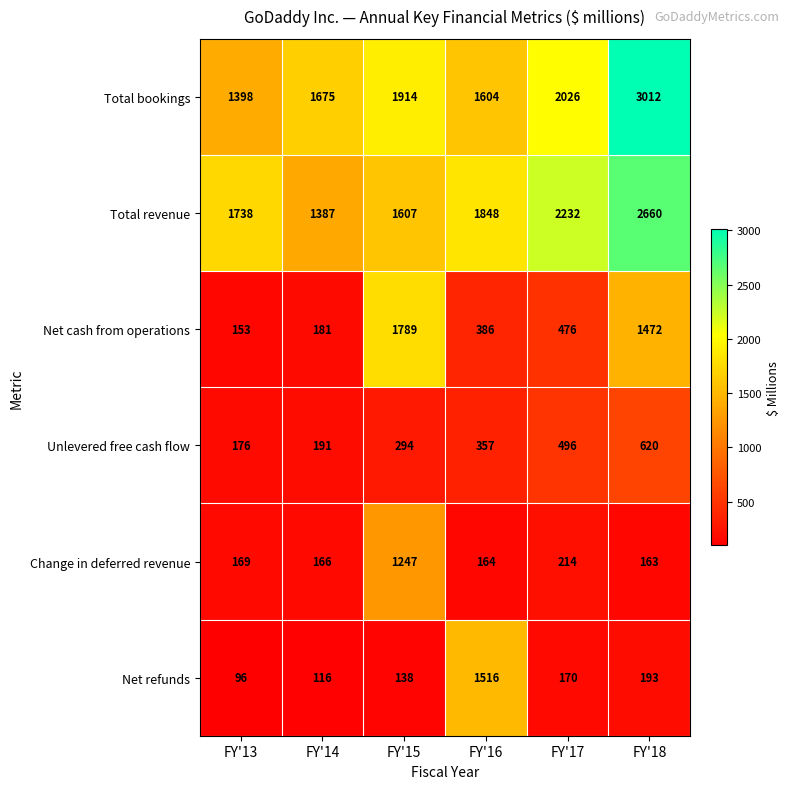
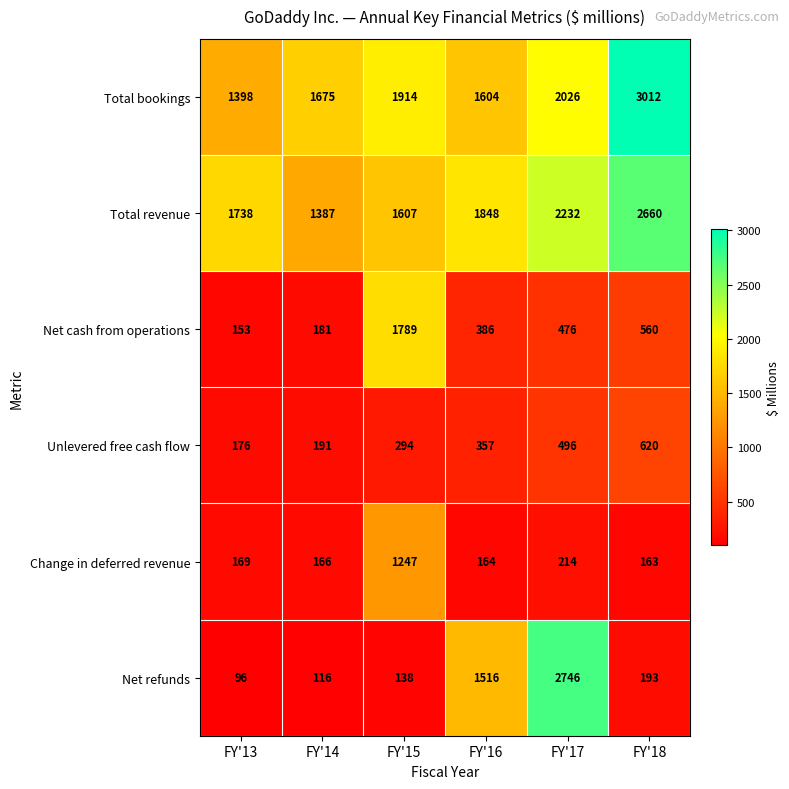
  {
    "Total bookings": {
      "FY'13": 1398,
      "FY'14": 1675,
      "FY'15": 1914,
      "FY'16": 1604,
      "FY'17": 2026,
      "FY'18": 3012
    },
    "Total revenue": {
      "FY'13": 1738,
      "FY'14": 1387,
      "FY'15": 1607,
      "FY'16": 1848,
      "FY'17": 2232,
      "FY'18": 2660
    },
    "Net cash from operations": {
      "FY'13": 153,
      "FY'14": 181,
      "FY'15": 1789,
      "FY'16": 386,
      "FY'17": 476,
-     "FY'18": 1472
+     "FY'18": 560
    },
    "Unlevered free cash flow": {
      "FY'13": 176,
      "FY'14": 191,
      "FY'15": 294,
      "FY'16": 357,
      "FY'17": 496,
      "FY'18": 620
    },
    "Change in deferred revenue": {
      "FY'13": 169,
      "FY'14": 166,
      "FY'15": 1247,
      "FY'16": 164,
      "FY'17": 214,
      "FY'18": 163
    },
    "Net refunds": {
      "FY'13": 96,
      "FY'14": 116,
      "FY'15": 138,
      "FY'16": 1516,
-     "FY'17": 170,
+     "FY'17": 2746,
      "FY'18": 193
    }
  }
